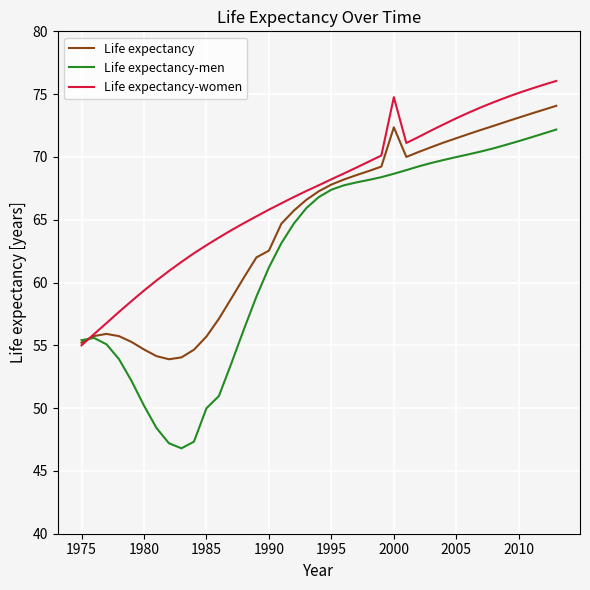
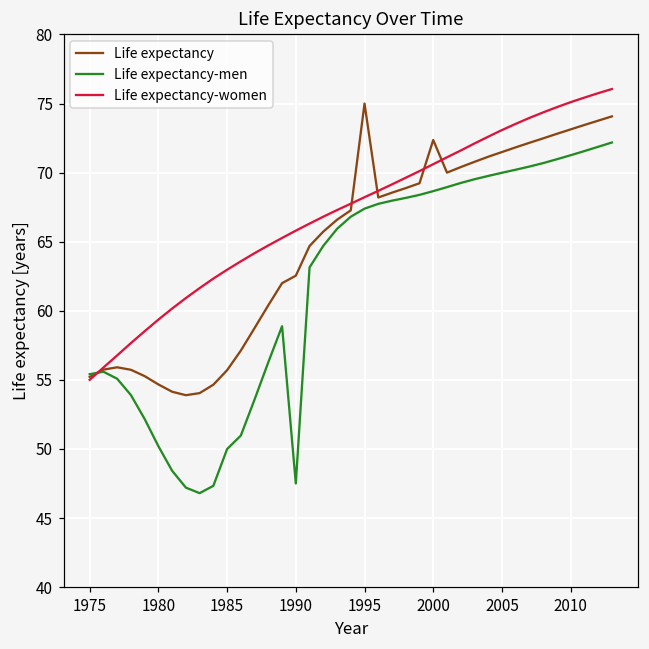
  {
    "Life expectancy": {
      "1980": 54.7,
      "1985": 55.7,
      "1990": 62.5,
-     "1995": 67.8,
+     "1995": 75.0,
      "2000": 72.4,
      "2005": 71.5,
      "2010": 73.1
    },
    "Life expectancy-men": {
      "1980": 50.2,
      "1985": 50.0,
-     "1990": 61.2,
+     "1990": 47.5,
      "1995": 67.4,
      "2000": 68.7,
      "2005": 70.0,
      "2010": 71.3
    },
    "Life expectancy-women": {
      "1975": 55.0,
      "1980": 59.4,
      "1985": 63.0,
      "1990": 65.8,
      "1995": 68.2,
-     "2000": 74.8,
+     "2000": 70.6,
      "2005": 73.1,
      "2010": 75.1
    }
  }
